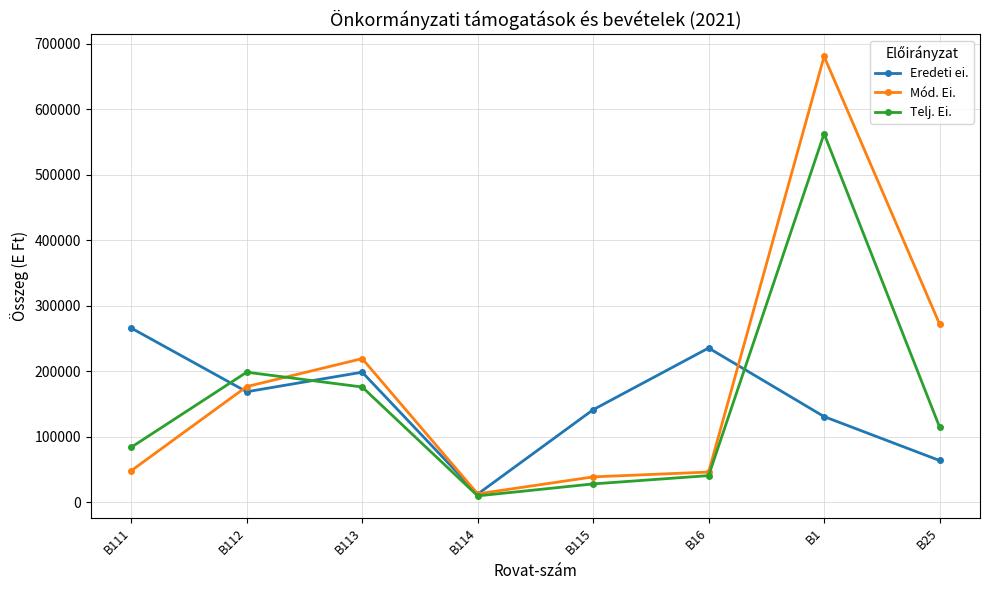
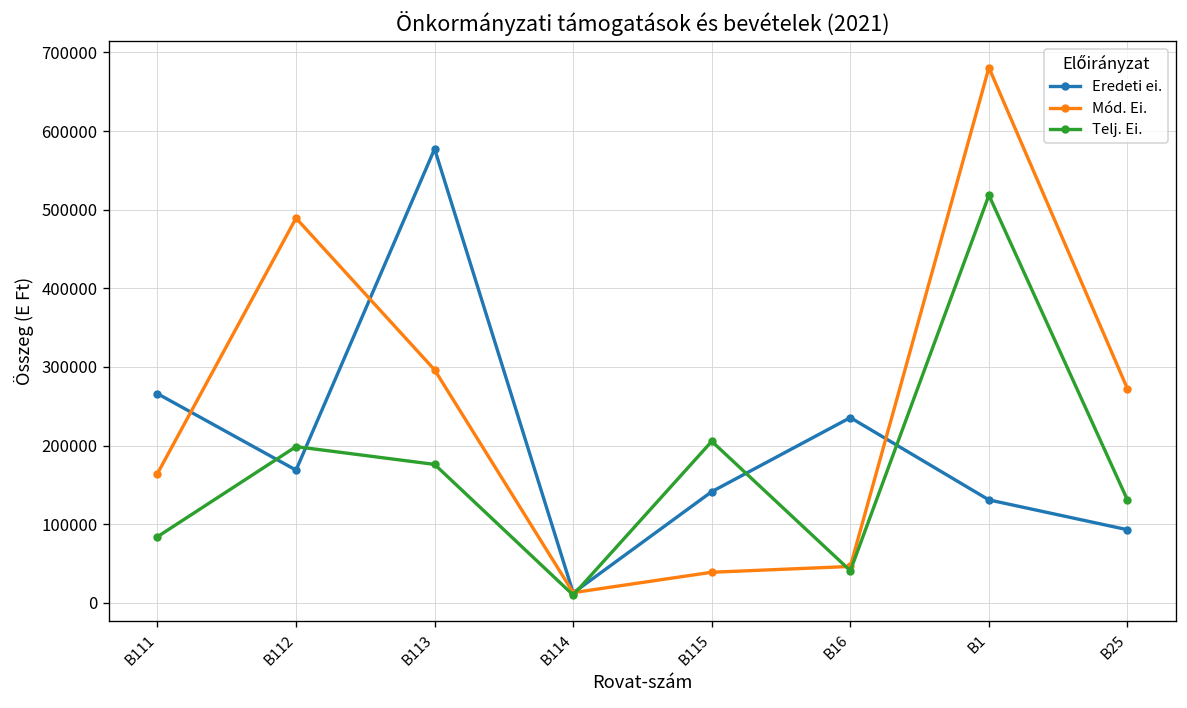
  {
    "Eredeti ei.": {
      "B111": 270000,
      "B112": 170000,
-     "B113": 200000,
+     "B113": 580000,
      "B115": 140000,
      "B16": 240000,
      "B1": 130000,
-     "B25": 60000
+     "B25": 90000
    },
    "Mód. Ei.": {
-     "B111": 50000,
-     "B112": 180000,
-     "B113": 220000,
+     "B111": 160000,
+     "B112": 490000,
+     "B113": 300000,
      "B115": 40000,
      "B16": 50000,
      "B1": 680000,
      "B25": 270000
    },
    "Telj. Ei.": {
      "B111": 80000,
      "B112": 200000,
      "B113": 180000,
-     "B115": 30000,
+     "B115": 210000,
      "B16": 40000,
-     "B1": 560000,
-     "B25": 110000
+     "B1": 520000,
+     "B25": 130000
    }
  }
